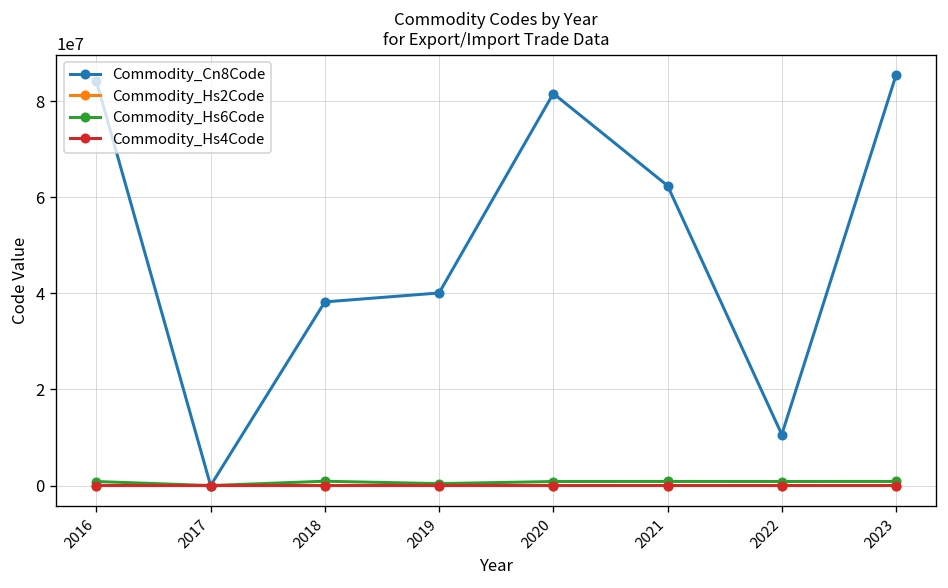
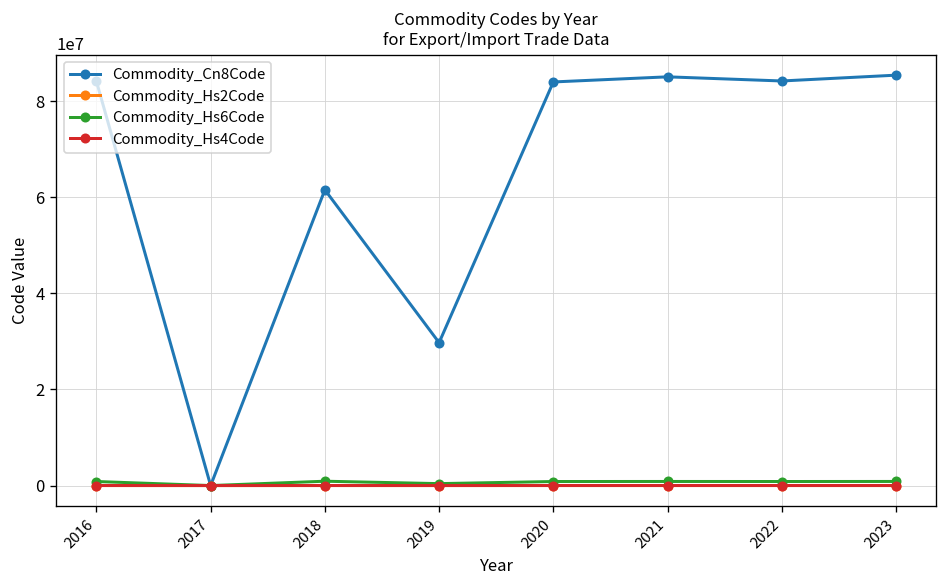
  {
    "Commodity_Cn8Code": {
-     "2018": 38000000,
-     "2019": 40000000,
-     "2020": 82000000,
-     "2021": 62000000,
-     "2022": 11000000,
+     "2018": 62000000,
+     "2019": 30000000,
+     "2020": 84000000,
+     "2021": 85000000,
+     "2022": 84000000,
      "2023": 85000000
    },
    "Commodity_Hs4Code": {
      "2016": 0,
      "2018": 0,
      "2020": 0,
      "2021": 0,
      "2022": 0,
      "2023": 0
    },
    "Commodity_Hs6Code": {
      "2016": 1000000,
      "2018": 1000000,
      "2020": 1000000,
      "2021": 1000000,
      "2022": 1000000,
      "2023": 1000000
    }
  }
